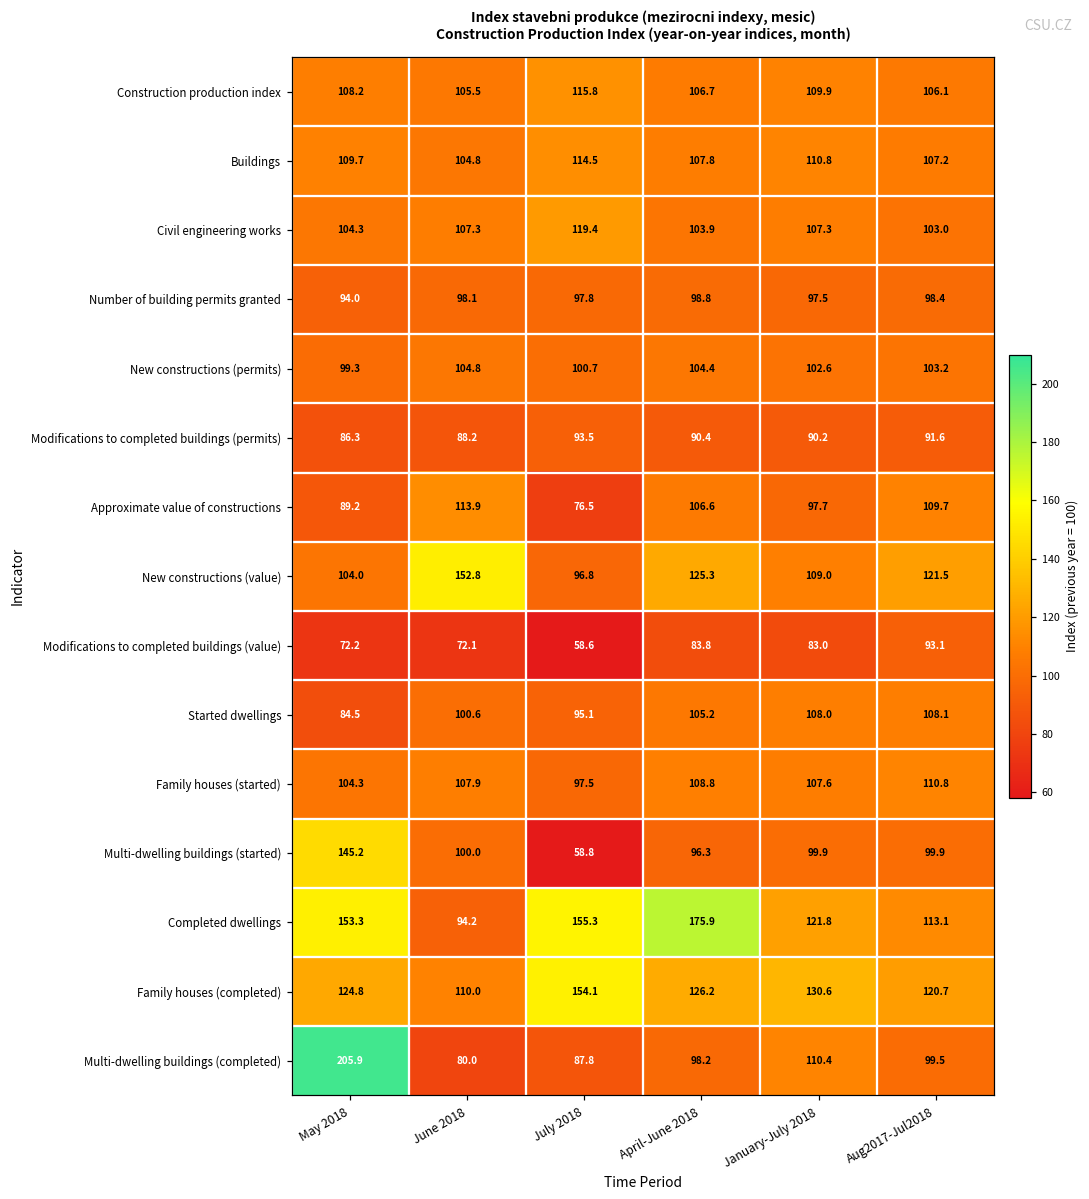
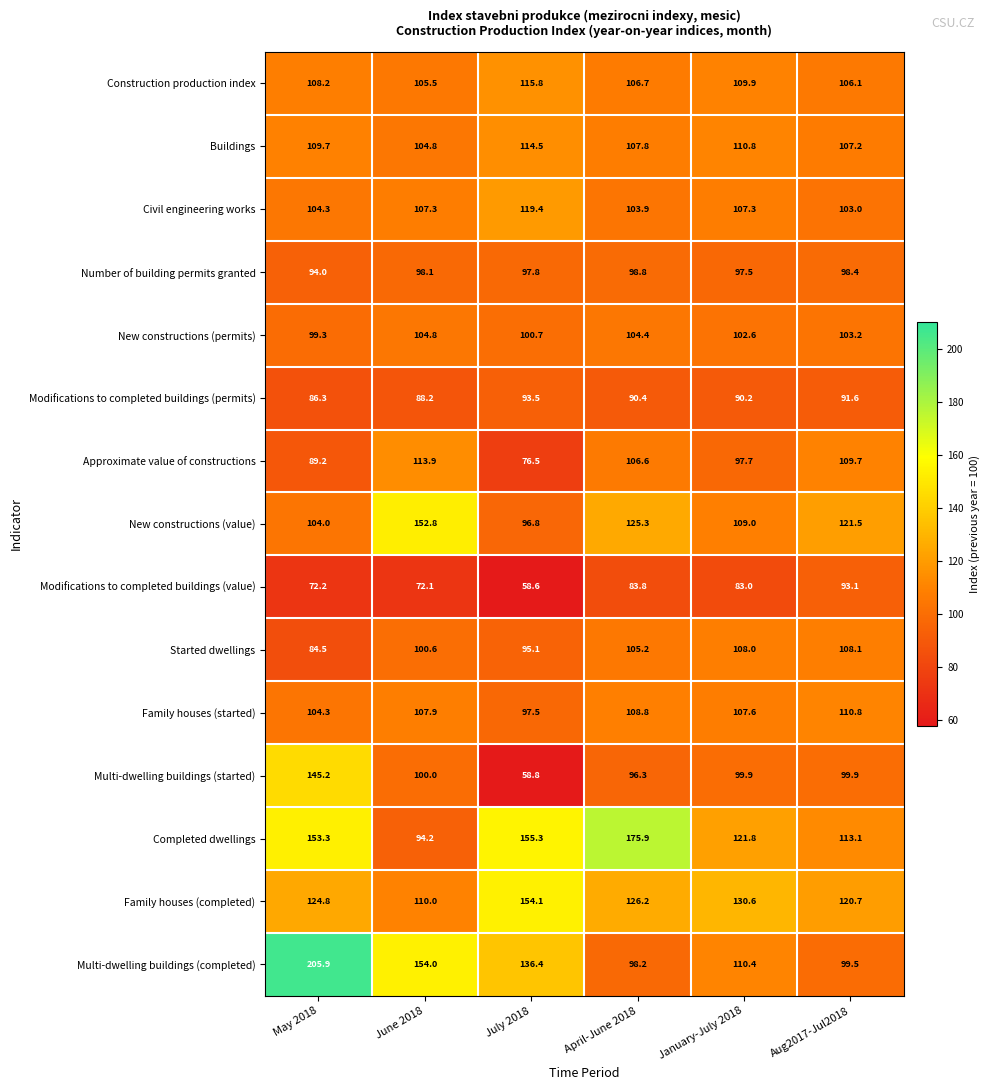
  {
    "Construction production index": {
      "May 2018": 108.2,
      "June 2018": 105.5,
      "July 2018": 115.8,
      "April-June 2018": 106.7,
      "January-July 2018": 109.9,
      "Aug2017-Jul2018": 106.1
    },
    "Buildings": {
      "May 2018": 109.7,
      "June 2018": 104.8,
      "July 2018": 114.5,
      "April-June 2018": 107.8,
      "January-July 2018": 110.8,
      "Aug2017-Jul2018": 107.2
    },
    "Civil engineering works": {
      "May 2018": 104.3,
      "June 2018": 107.3,
      "July 2018": 119.4,
      "April-June 2018": 103.9,
      "January-July 2018": 107.3,
      "Aug2017-Jul2018": 103.0
    },
    "Number of building permits granted": {
      "May 2018": 94.0,
      "June 2018": 98.1,
      "July 2018": 97.8,
      "April-June 2018": 98.8,
      "January-July 2018": 97.5,
      "Aug2017-Jul2018": 98.4
    },
    "New constructions (permits)": {
      "May 2018": 99.3,
      "June 2018": 104.8,
      "July 2018": 100.7,
      "April-June 2018": 104.4,
      "January-July 2018": 102.6,
      "Aug2017-Jul2018": 103.2
    },
    "Modifications to completed buildings (permits)": {
      "May 2018": 86.3,
      "June 2018": 88.2,
      "July 2018": 93.5,
      "April-June 2018": 90.4,
      "January-July 2018": 90.2,
      "Aug2017-Jul2018": 91.6
    },
    "Approximate value of constructions": {
      "May 2018": 89.2,
      "June 2018": 113.9,
      "July 2018": 76.5,
      "April-June 2018": 106.6,
      "January-July 2018": 97.7,
      "Aug2017-Jul2018": 109.7
    },
    "New constructions (value)": {
      "May 2018": 104.0,
      "June 2018": 152.8,
      "July 2018": 96.8,
      "April-June 2018": 125.3,
      "January-July 2018": 109.0,
      "Aug2017-Jul2018": 121.5
    },
    "Modifications to completed buildings (value)": {
      "May 2018": 72.2,
      "June 2018": 72.1,
      "July 2018": 58.6,
      "April-June 2018": 83.8,
      "January-July 2018": 83.0,
      "Aug2017-Jul2018": 93.1
    },
    "Started dwellings": {
      "May 2018": 84.5,
      "June 2018": 100.6,
      "July 2018": 95.1,
      "April-June 2018": 105.2,
      "January-July 2018": 108.0,
      "Aug2017-Jul2018": 108.1
    },
    "Family houses (started)": {
      "May 2018": 104.3,
      "June 2018": 107.9,
      "July 2018": 97.5,
      "April-June 2018": 108.8,
      "January-July 2018": 107.6,
      "Aug2017-Jul2018": 110.8
    },
    "Multi-dwelling buildings (started)": {
      "May 2018": 145.2,
      "June 2018": 100.0,
      "July 2018": 58.8,
      "April-June 2018": 96.3,
      "January-July 2018": 99.9,
      "Aug2017-Jul2018": 99.9
    },
    "Completed dwellings": {
      "May 2018": 153.3,
      "June 2018": 94.2,
      "July 2018": 155.3,
      "April-June 2018": 175.9,
      "January-July 2018": 121.8,
      "Aug2017-Jul2018": 113.1
    },
    "Family houses (completed)": {
      "May 2018": 124.8,
      "June 2018": 110.0,
      "July 2018": 154.1,
      "April-June 2018": 126.2,
      "January-July 2018": 130.6,
      "Aug2017-Jul2018": 120.7
    },
    "Multi-dwelling buildings (completed)": {
      "May 2018": 205.9,
-     "June 2018": 80.0,
-     "July 2018": 87.8,
+     "June 2018": 154.0,
+     "July 2018": 136.4,
      "April-June 2018": 98.2,
      "January-July 2018": 110.4,
      "Aug2017-Jul2018": 99.5
    }
  }
